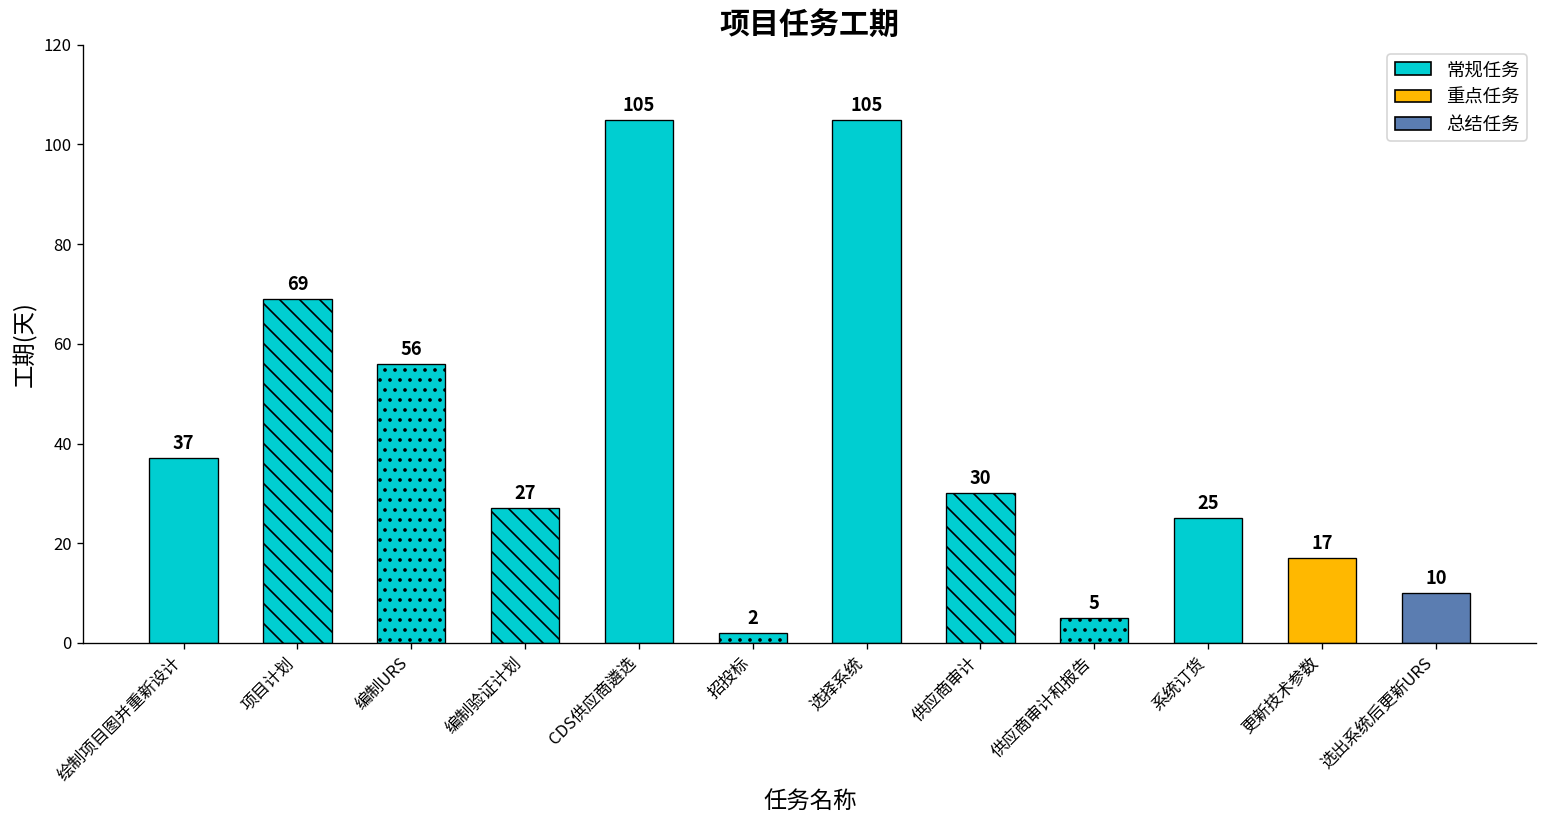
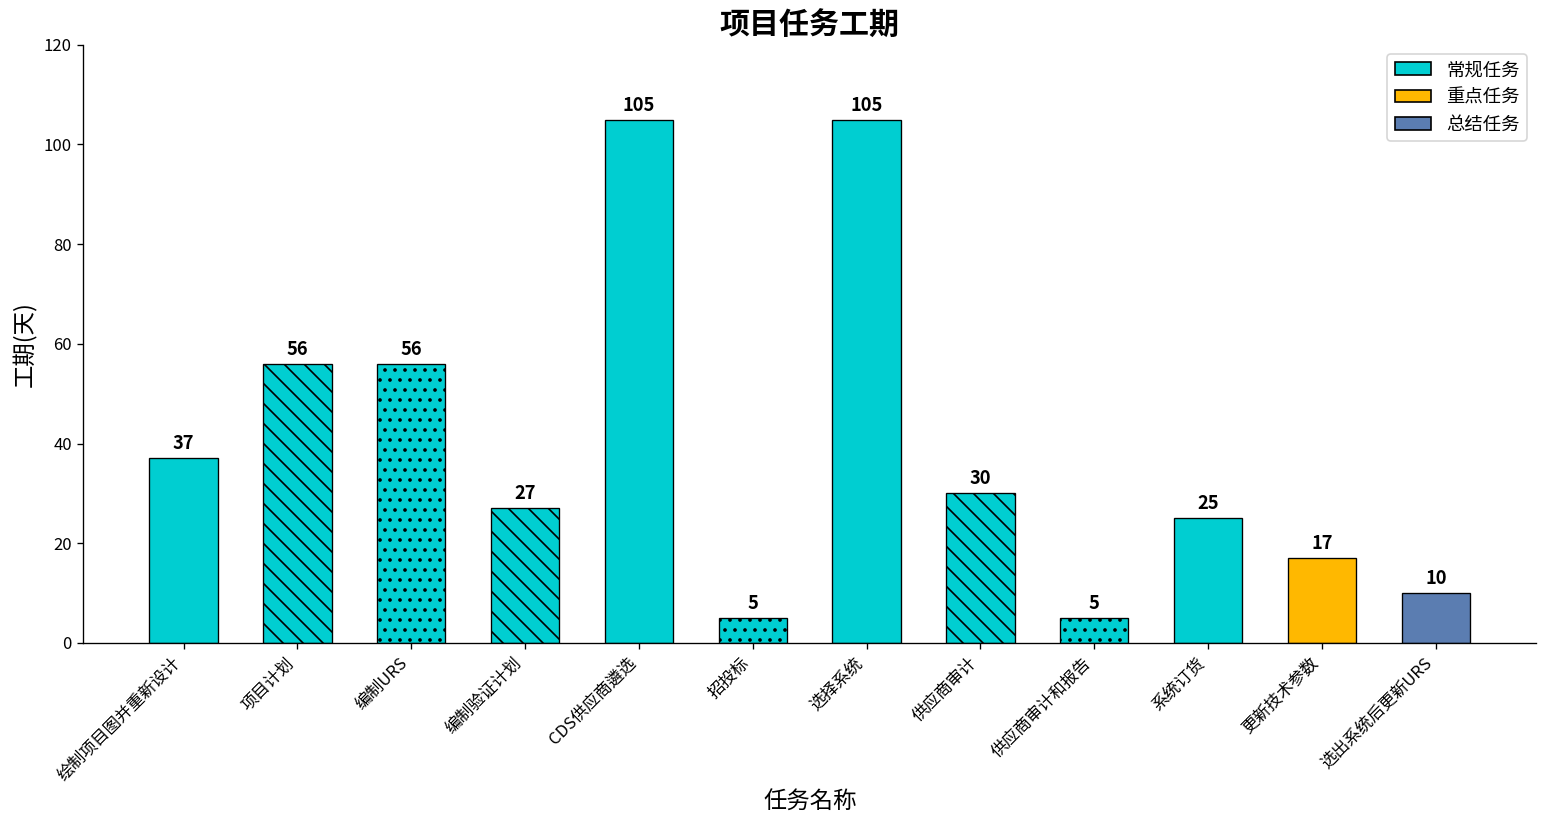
  {
    "绘制项目图并重新设计": 37,
-   "项目计划": 69,
+   "项目计划": 56,
    "编制URS": 56,
    "编制验证计划": 27,
    "CDS供应商遴选": 105,
-   "招投标": 2,
+   "招投标": 5,
    "选择系统": 105,
    "供应商审计": 30,
    "供应商审计和报告": 5,
    "系统订货": 25,
    "更新技术参数": 17,
    "选出系统后更新URS": 10
  }
